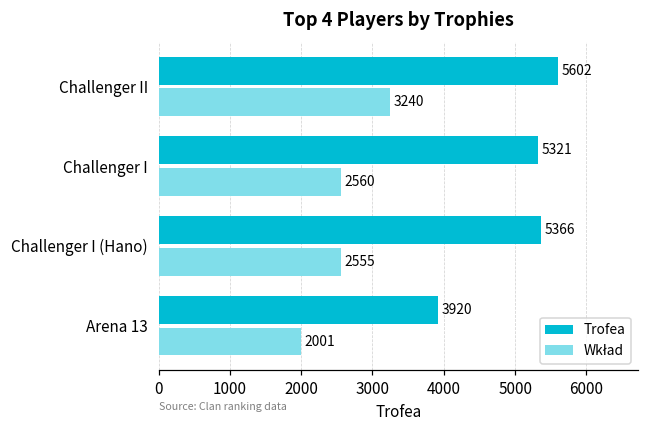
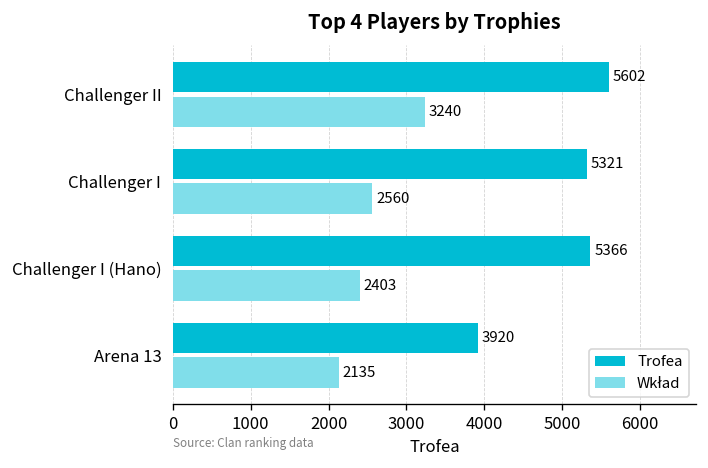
  {
    "Trofea": {
      "Challenger II": 5602,
      "Challenger I": 5321,
      "Challenger I (Hano)": 5366,
      "Arena 13": 3920
    },
    "Wkład": {
      "Challenger II": 3240,
      "Challenger I": 2560,
-     "Challenger I (Hano)": 2555,
-     "Arena 13": 2001
+     "Challenger I (Hano)": 2403,
+     "Arena 13": 2135
    }
  }
